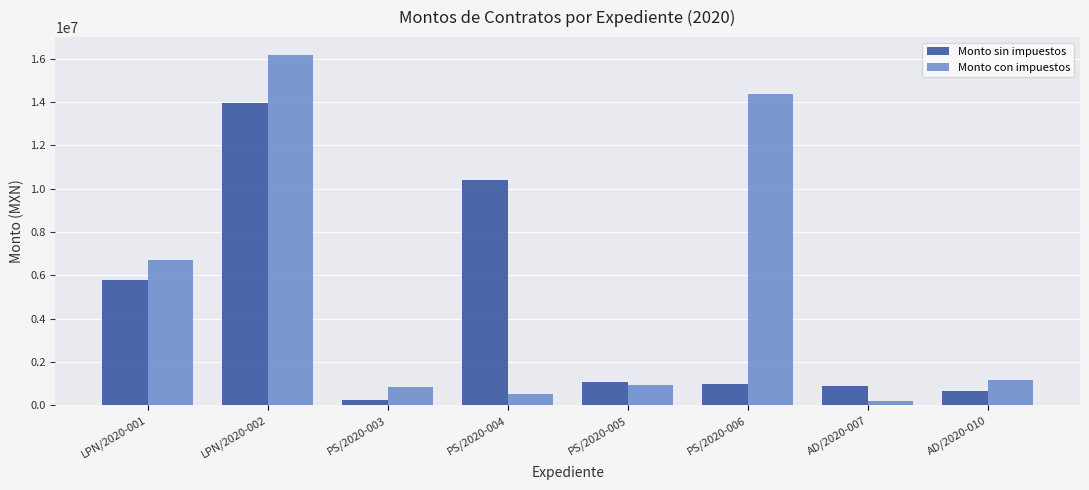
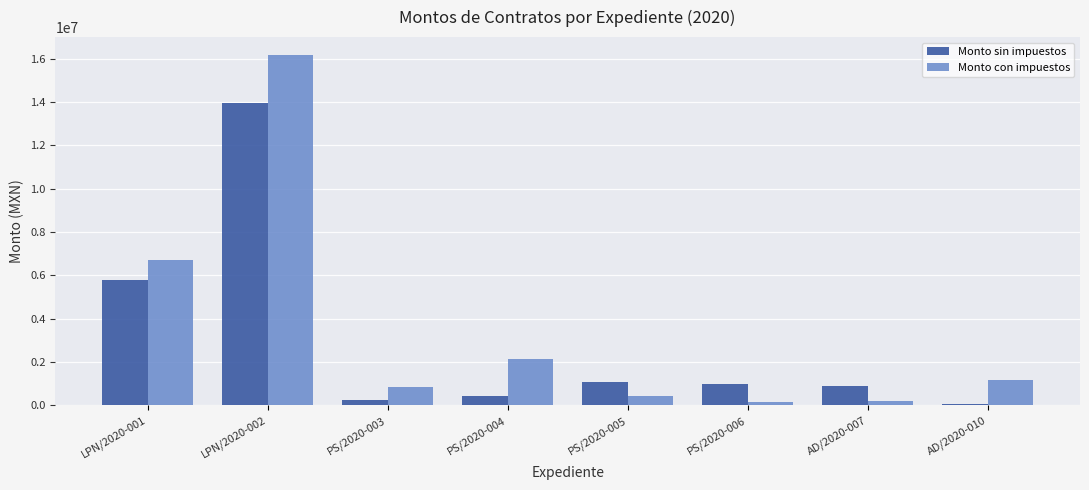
  {
    "Monto sin impuestos": {
      "LPN/2020-001": 5800000,
      "LPN/2020-002": 14000000,
      "PS/2020-003": 300000,
-     "PS/2020-004": 10400000,
+     "PS/2020-004": 400000,
      "PS/2020-005": 1100000,
      "PS/2020-006": 1000000,
      "AD/2020-007": 900000,
-     "AD/2020-010": 700000
+     "AD/2020-010": 100000
    },
    "Monto con impuestos": {
      "LPN/2020-001": 6700000,
      "LPN/2020-002": 16200000,
      "PS/2020-003": 800000,
-     "PS/2020-004": 500000,
-     "PS/2020-005": 1000000,
-     "PS/2020-006": 14400000,
+     "PS/2020-004": 2100000,
+     "PS/2020-005": 400000,
+     "PS/2020-006": 200000,
      "AD/2020-007": 200000,
      "AD/2020-010": 1200000
    }
  }
